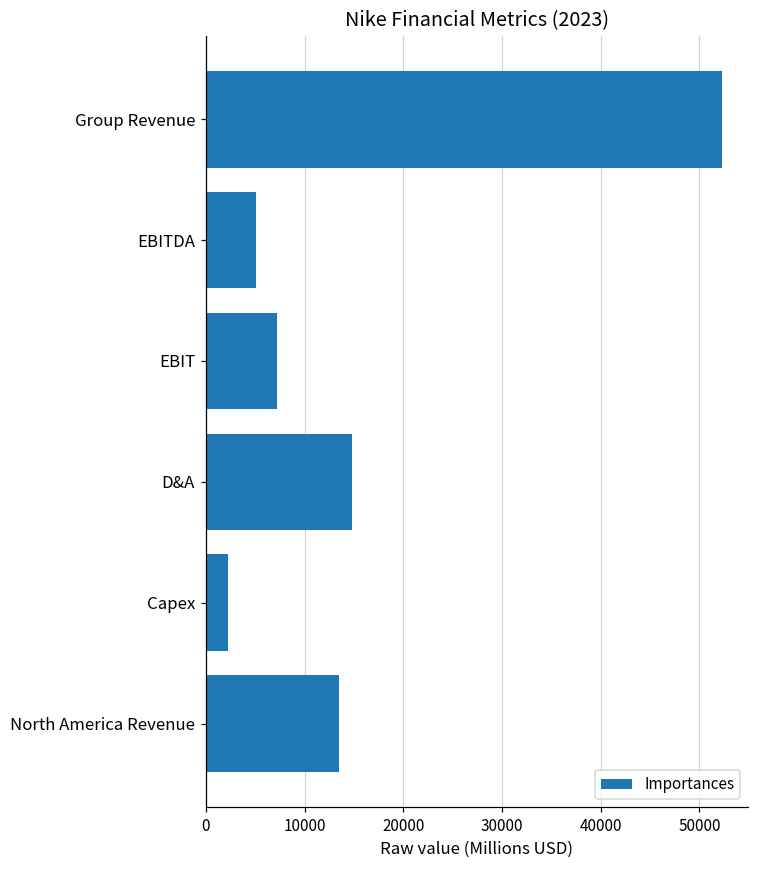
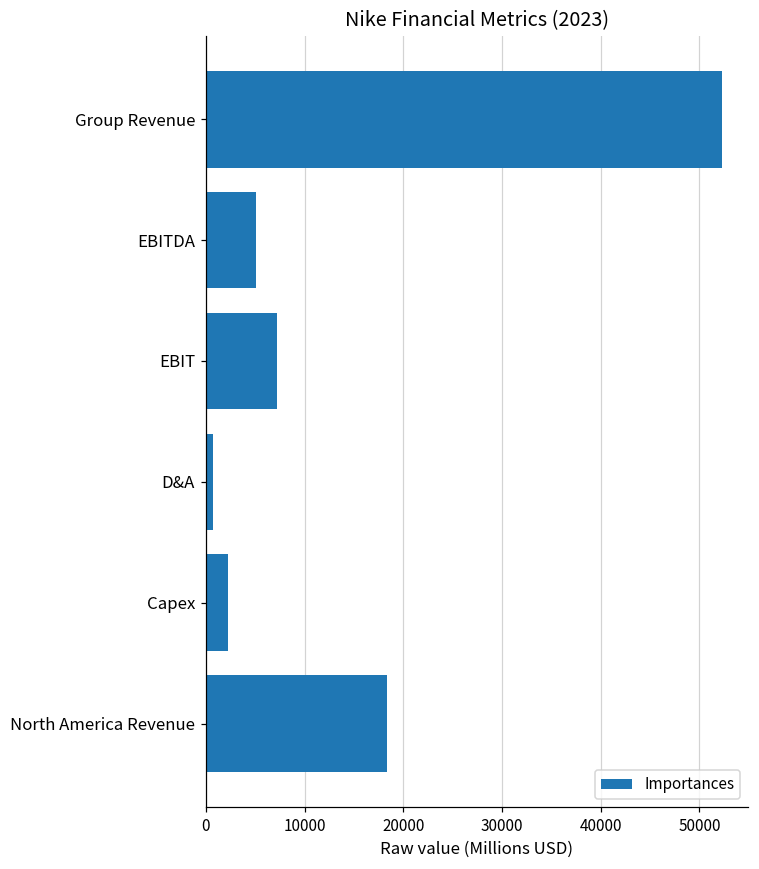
  {
    "Group Revenue": 52000,
    "EBITDA": 5000,
    "EBIT": 7000,
-   "D&A": 15000,
+   "D&A": 1000,
    "Capex": 2000,
-   "North America Revenue": 14000
+   "North America Revenue": 18000
  }
